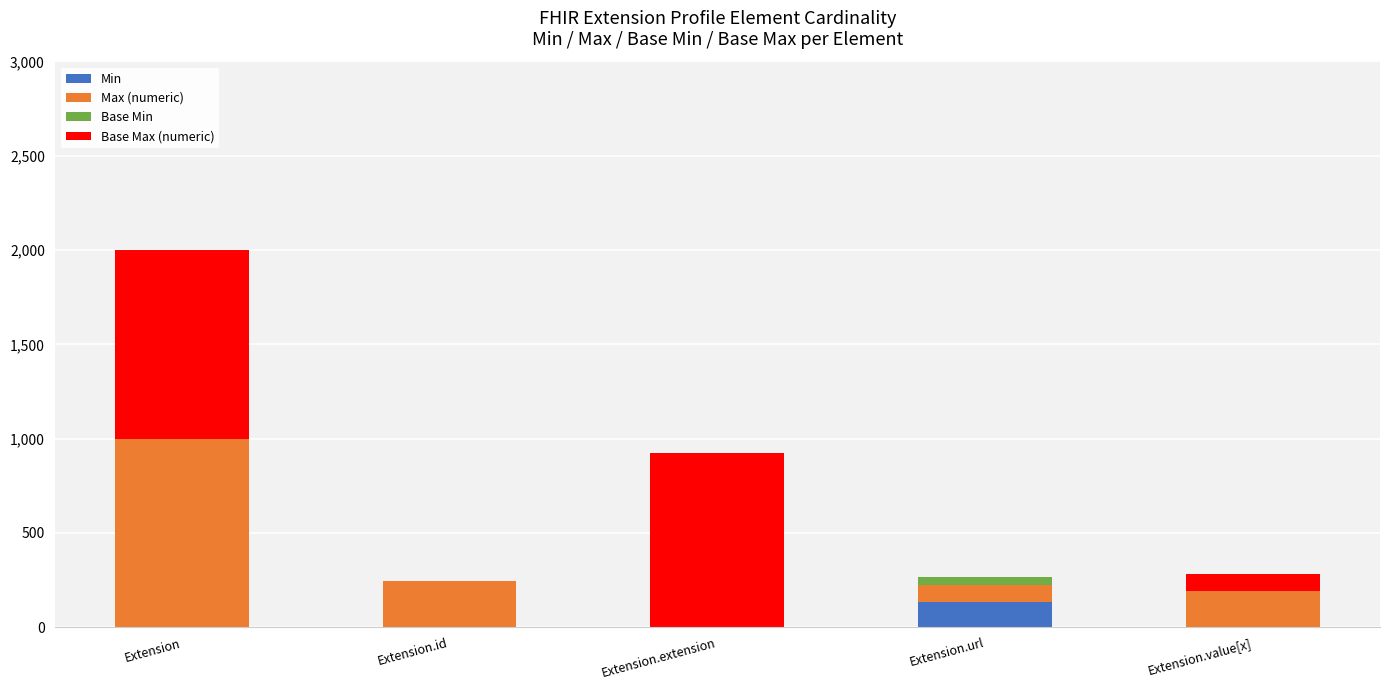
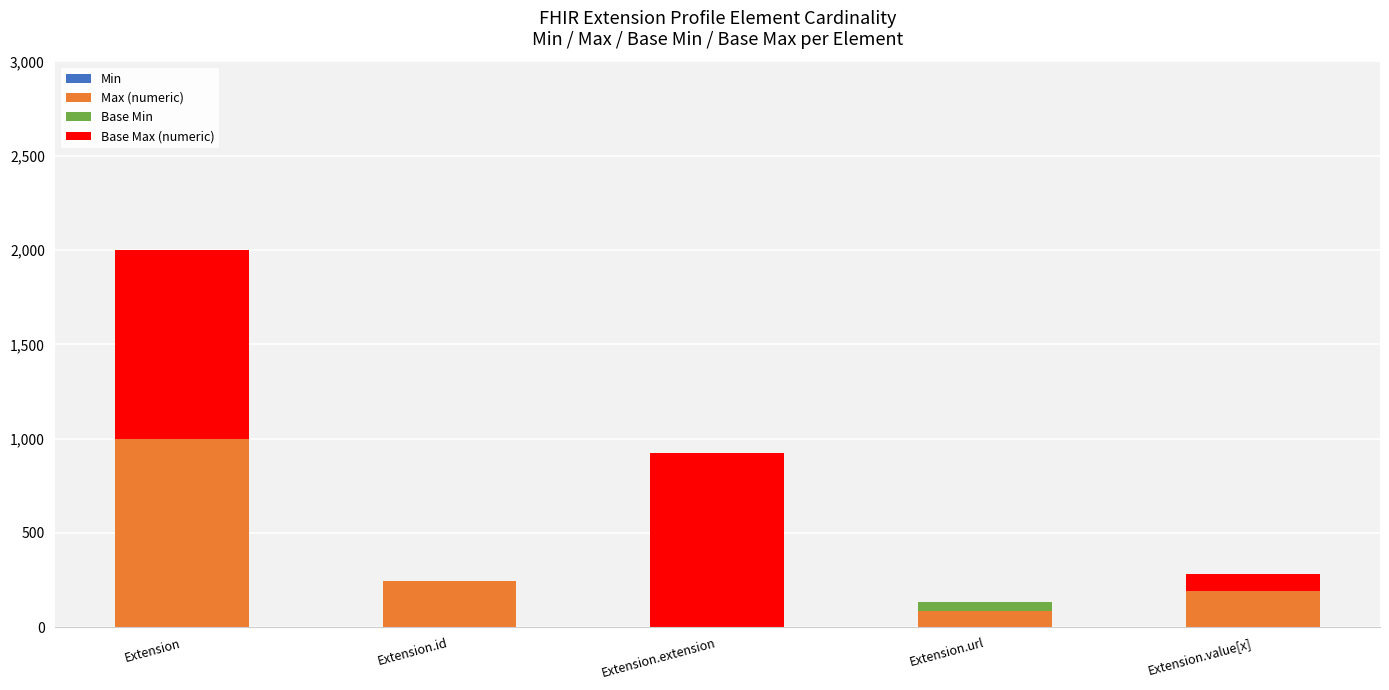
  {
    "Min": {
      "Extension": "0",
      "Extension.id": "0",
      "Extension.extension": "0",
-     "Extension.url": "140",
+     "Extension.url": "0",
      "Extension.value[x]": "0"
    },
    "Max (numeric)": {
      "Extension": "1,000",
      "Extension.id": "250",
      "Extension.extension": "0",
      "Extension.url": "90",
      "Extension.value[x]": "190"
    },
    "Base Min": {
      "Extension": "0",
      "Extension.id": "0",
      "Extension.extension": "0",
      "Extension.url": "50",
      "Extension.value[x]": "0"
    },
    "Base Max (numeric)": {
      "Extension": "1,000",
      "Extension.extension": "930",
      "Extension.value[x]": "90"
    }
  }
